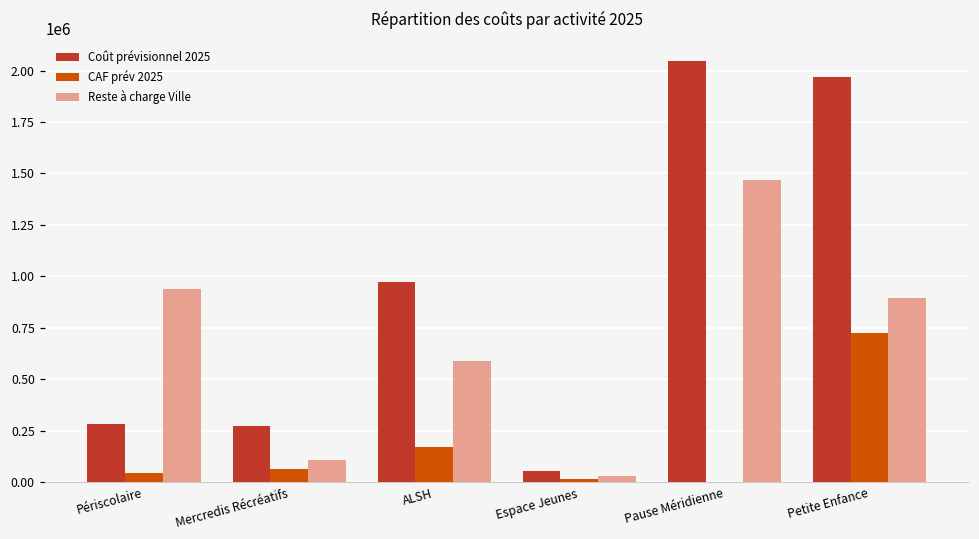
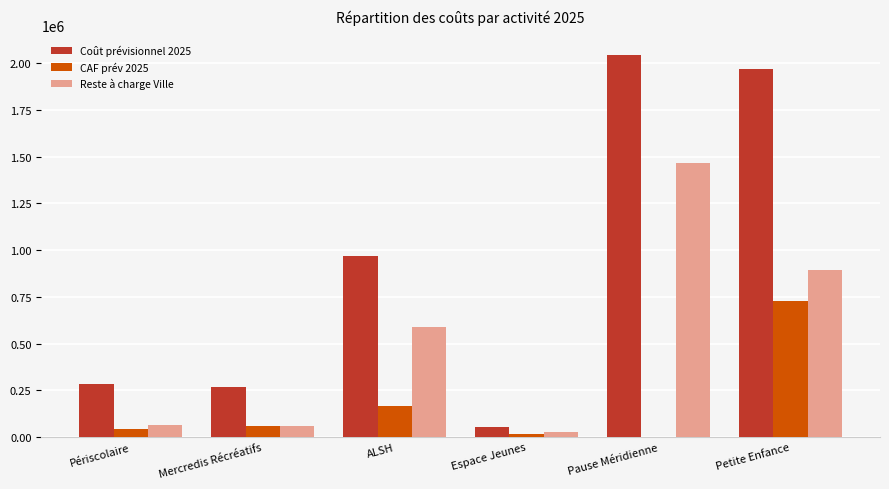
  {
    "Reste à charge Ville": {
-     "Périscolaire": 940000,
-     "Mercredis Récréatifs": 110000,
+     "Périscolaire": 70000,
+     "Mercredis Récréatifs": 60000,
      "ALSH": 590000,
      "Espace Jeunes": 30000,
      "Pause Méridienne": 1470000,
      "Petite Enfance": 890000
    }
  }
